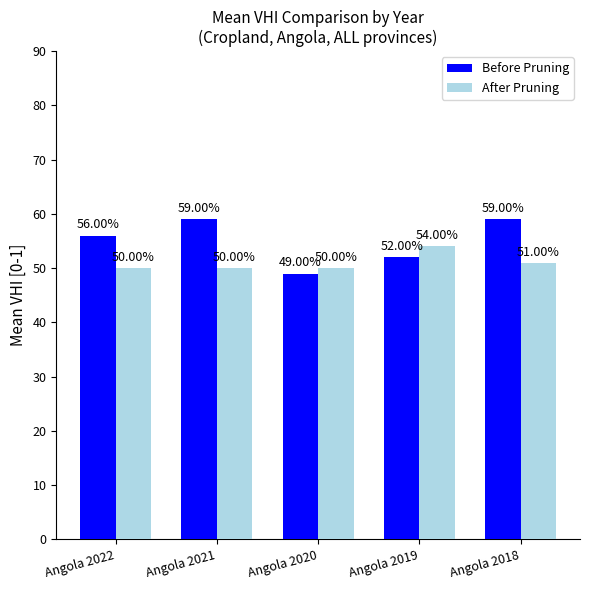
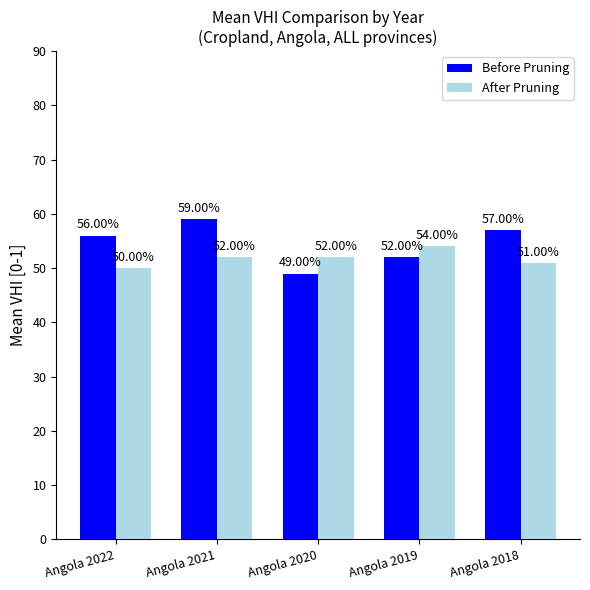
  {
    "Before Pruning": {
      "Angola 2022": "56.00%",
      "Angola 2021": "59.00%",
      "Angola 2020": "49.00%",
      "Angola 2019": "52.00%",
-     "Angola 2018": "59.00%"
+     "Angola 2018": "57.00%"
    },
    "After Pruning": {
      "Angola 2022": "50.00%",
-     "Angola 2021": "50.00%",
-     "Angola 2020": "50.00%",
+     "Angola 2021": "52.00%",
+     "Angola 2020": "52.00%",
      "Angola 2019": "54.00%",
      "Angola 2018": "51.00%"
    }
  }
